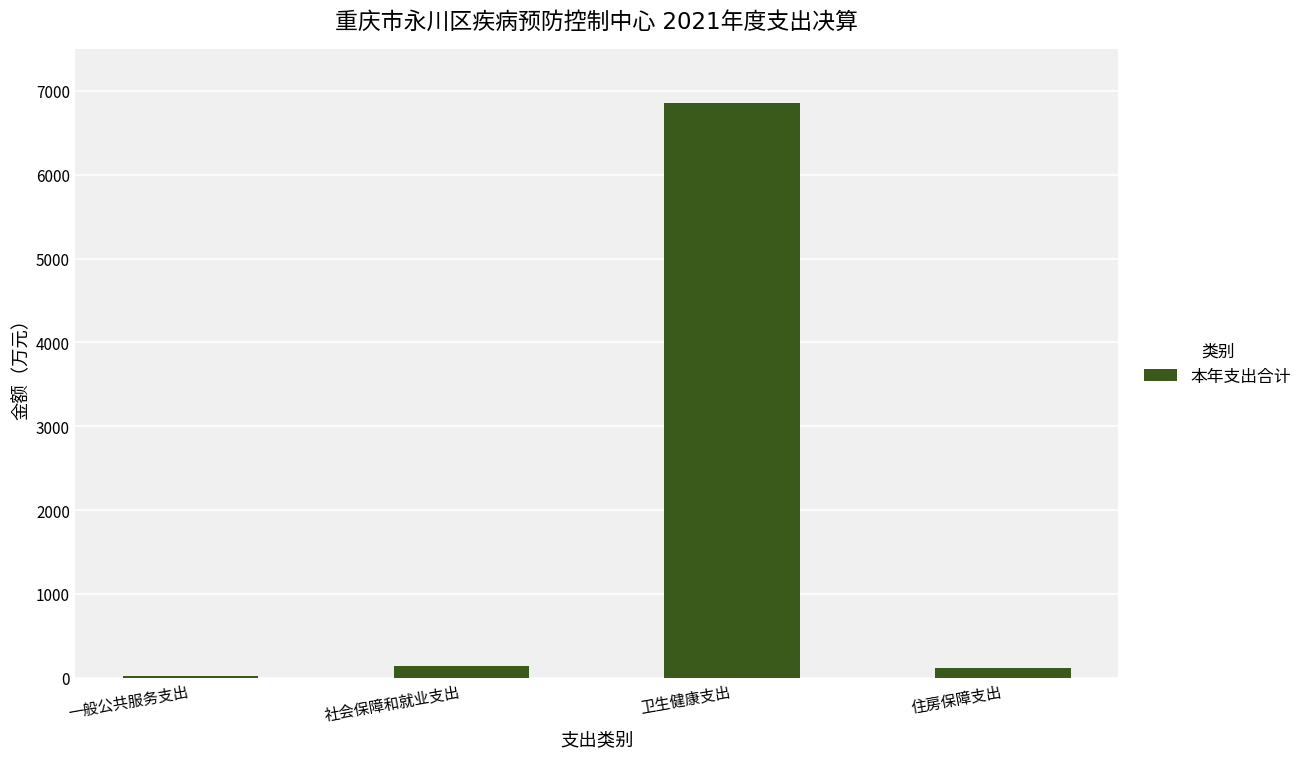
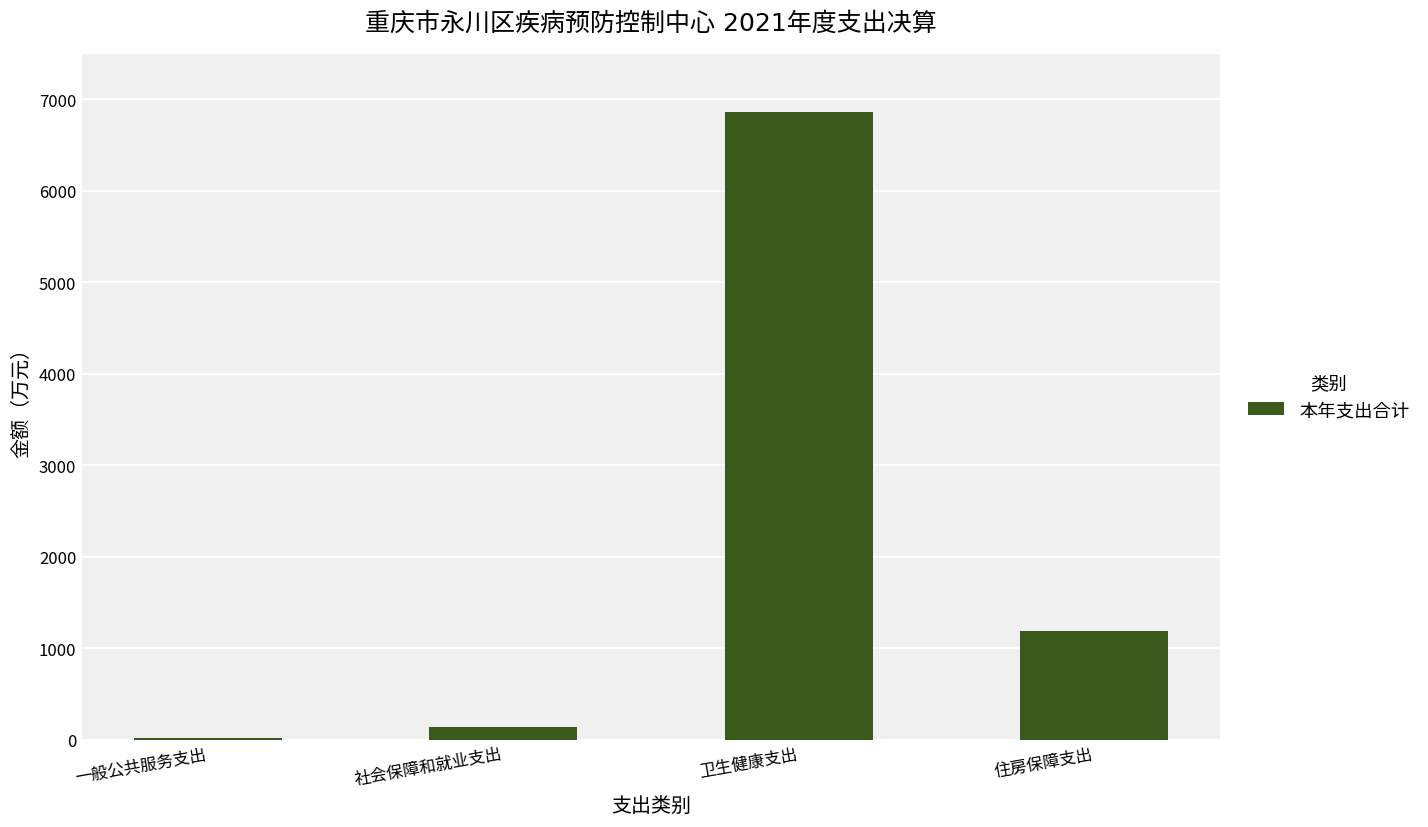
  {
    "社会保障和就业支出": 100,
    "卫生健康支出": 6900,
-   "住房保障支出": 100
+   "住房保障支出": 1200
  }
